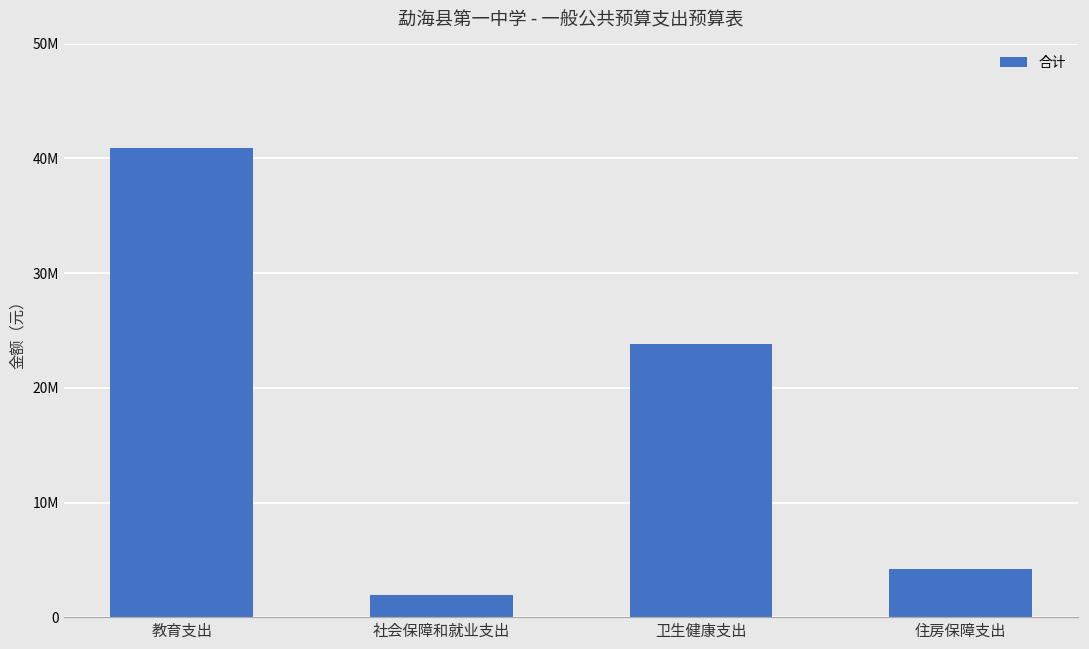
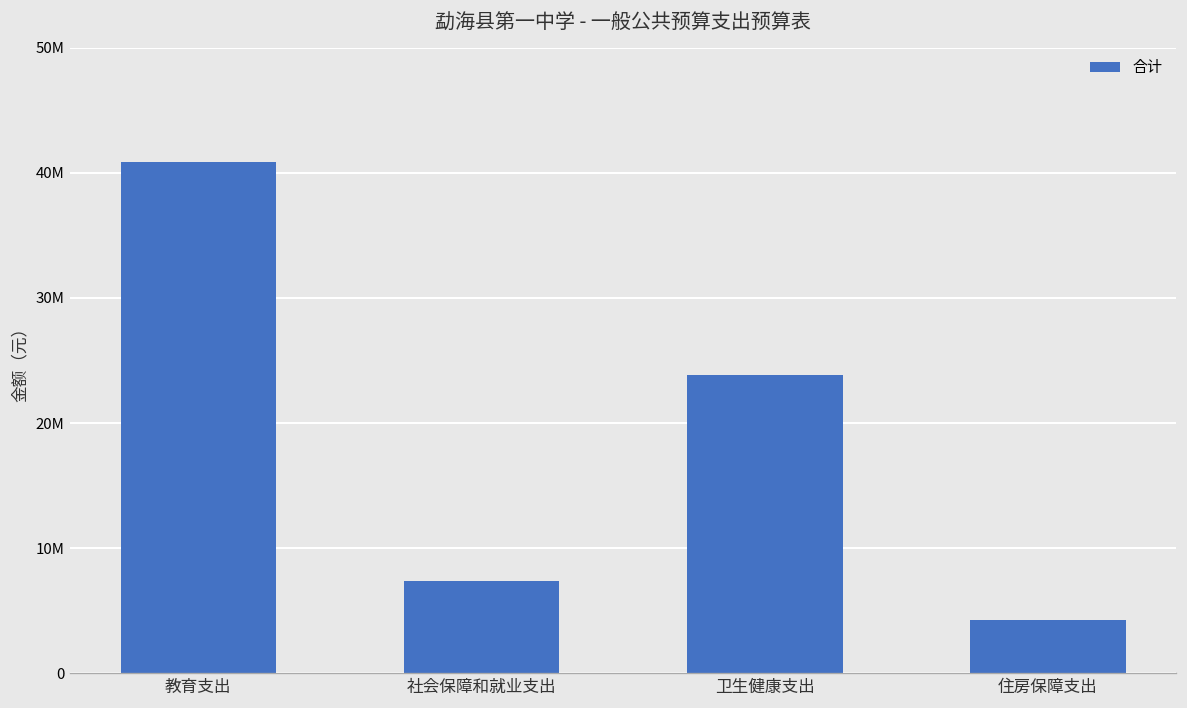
  {
    "教育支出": 40900000,
-   "社会保障和就业支出": 1900000,
+   "社会保障和就业支出": 7400000,
    "卫生健康支出": 23800000,
    "住房保障支出": 4200000
  }
